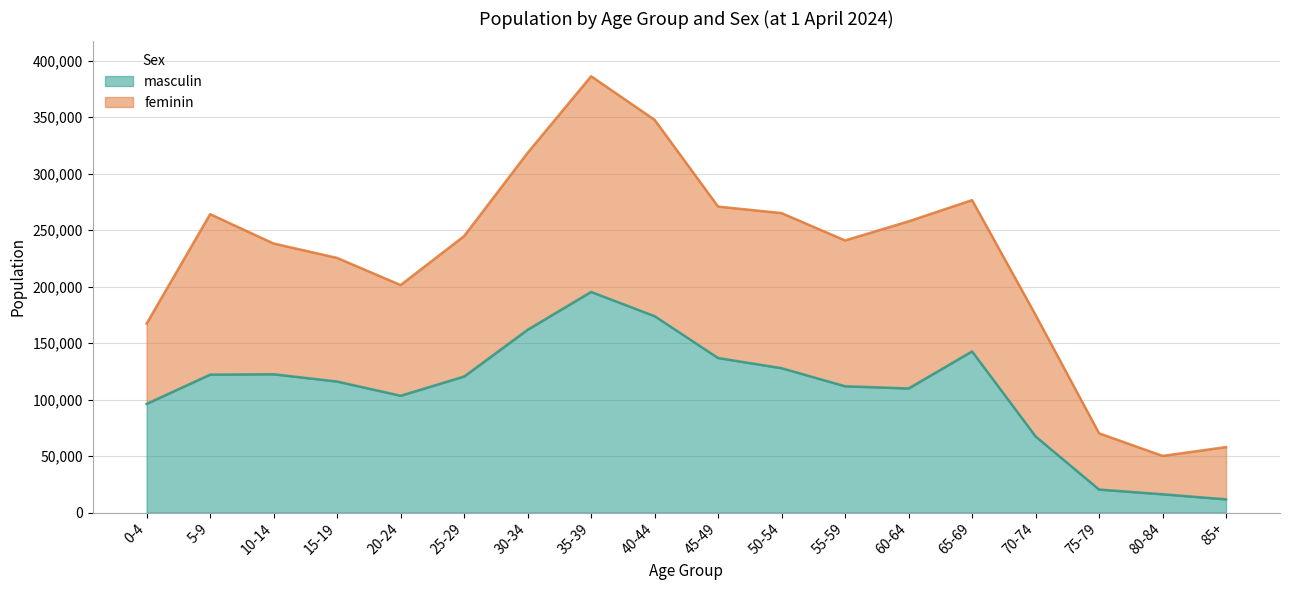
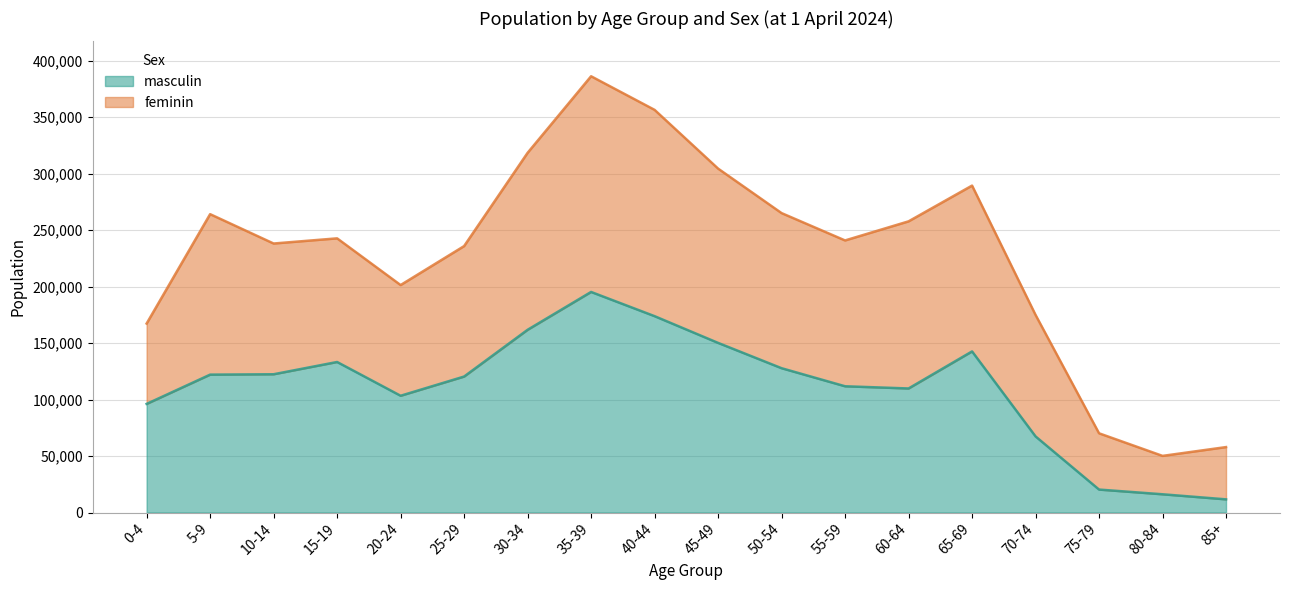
  {
    "masculin": {
      "0-4": "96,000",
      "5-9": "122,000",
      "10-14": "122,000",
-     "15-19": "116,000",
+     "15-19": "133,000",
      "20-24": "103,000",
      "25-29": "120,000",
      "30-34": "162,000",
      "35-39": "195,000",
      "40-44": "174,000",
-     "45-49": "137,000",
+     "45-49": "150,000",
      "50-54": "128,000",
      "55-59": "112,000",
      "60-64": "110,000",
      "65-69": "143,000",
      "70-74": "67,000",
      "75-79": "20,000",
      "80-84": "16,000",
      "85+": "12,000"
    },
    "feminin": {
      "0-4": "71,000",
      "5-9": "142,000",
      "10-14": "116,000",
      "15-19": "109,000",
      "20-24": "98,000",
-     "25-29": "124,000",
+     "25-29": "116,000",
      "30-34": "157,000",
      "35-39": "191,000",
-     "40-44": "174,000",
-     "45-49": "134,000",
+     "40-44": "183,000",
+     "45-49": "154,000",
      "50-54": "137,000",
      "55-59": "129,000",
      "60-64": "148,000",
-     "65-69": "134,000",
+     "65-69": "147,000",
      "70-74": "108,000",
      "75-79": "50,000",
      "80-84": "34,000",
      "85+": "46,000"
    }
  }
